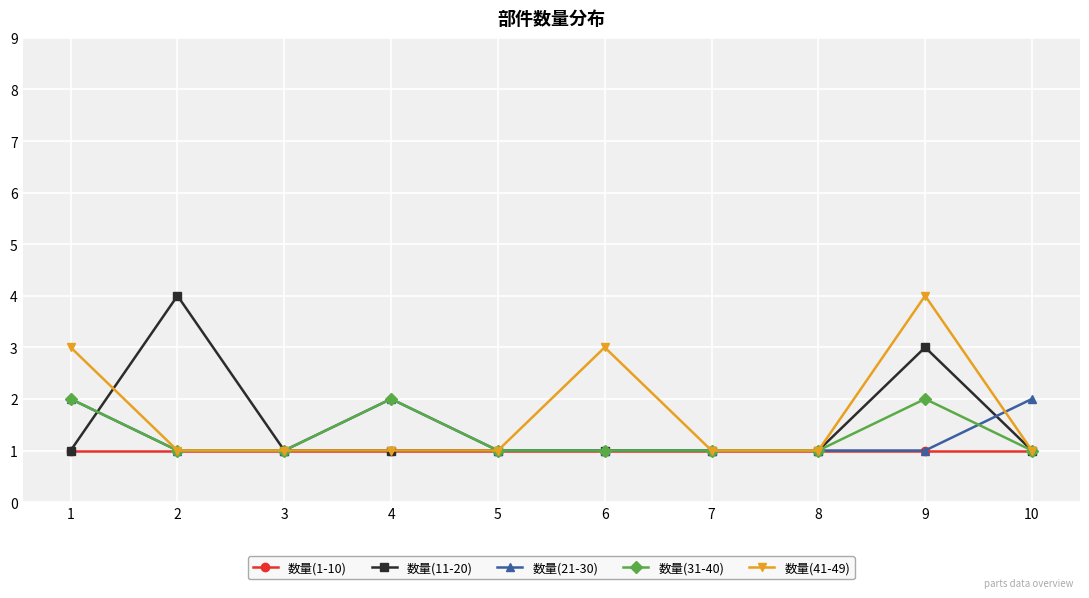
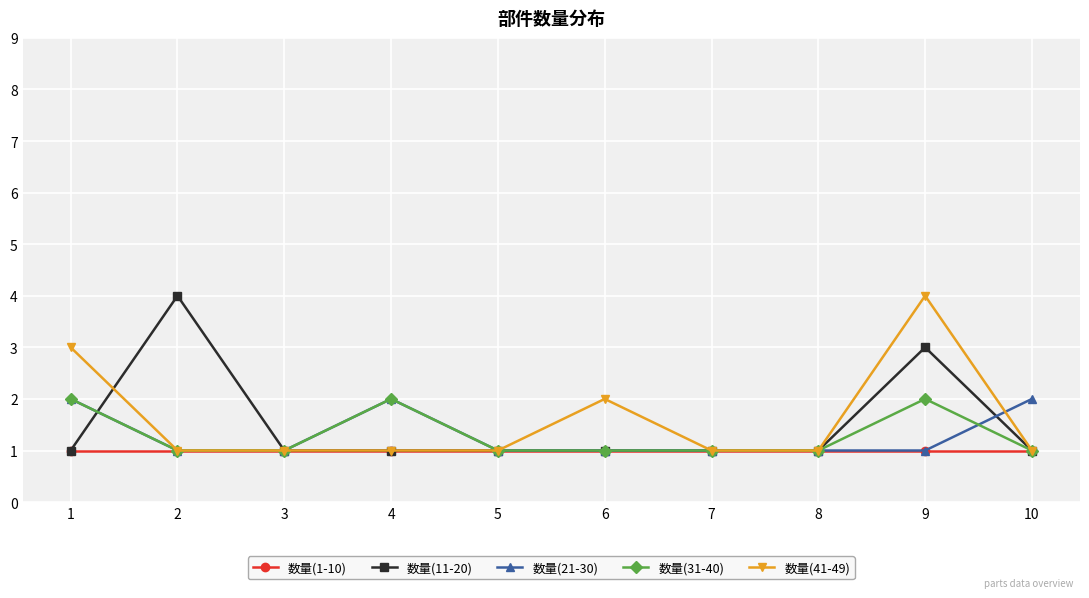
  {
    "数量(11-20)": {
      "2": 4,
      "9": 3
    },
    "数量(21-30)": {
      "10": 2
    },
    "数量(31-40)": {
      "9": 2
    },
    "数量(41-49)": {
      "1": 3,
-     "6": 3,
+     "6": 2,
      "9": 4
    }
  }
